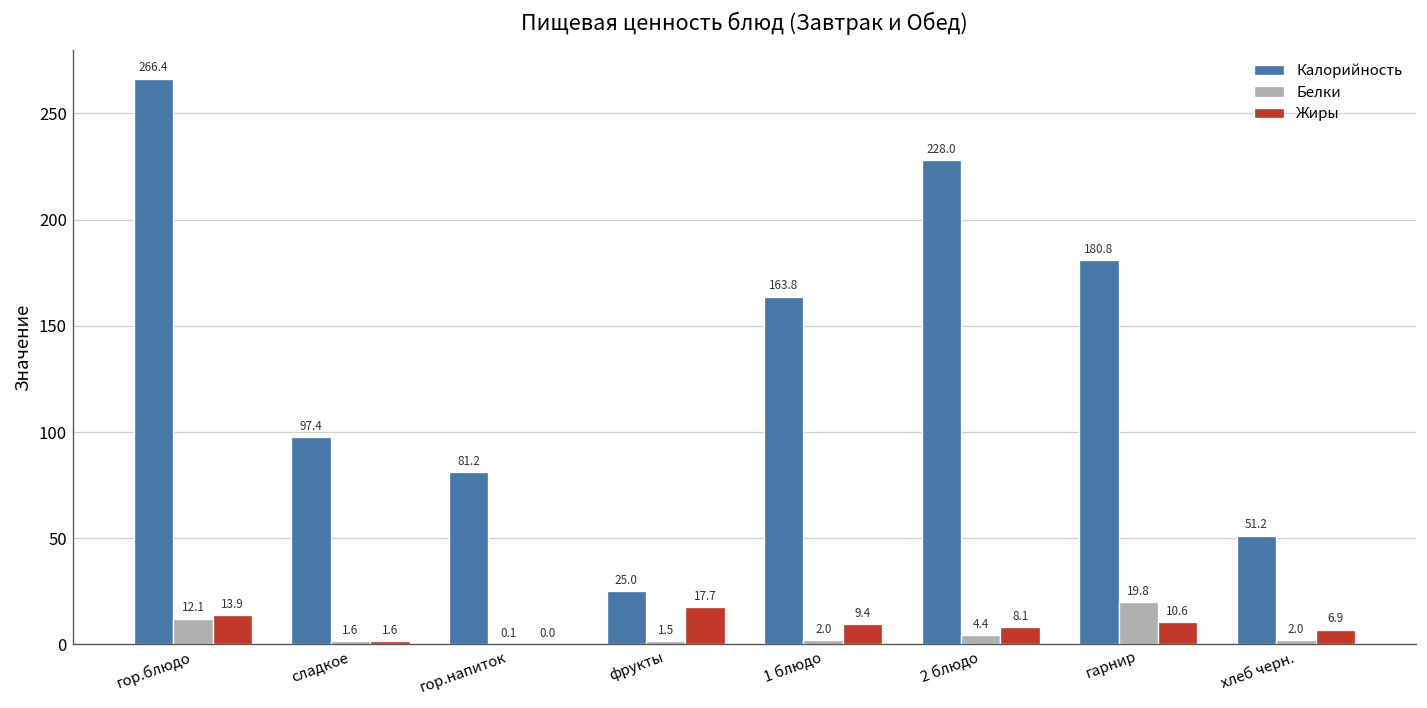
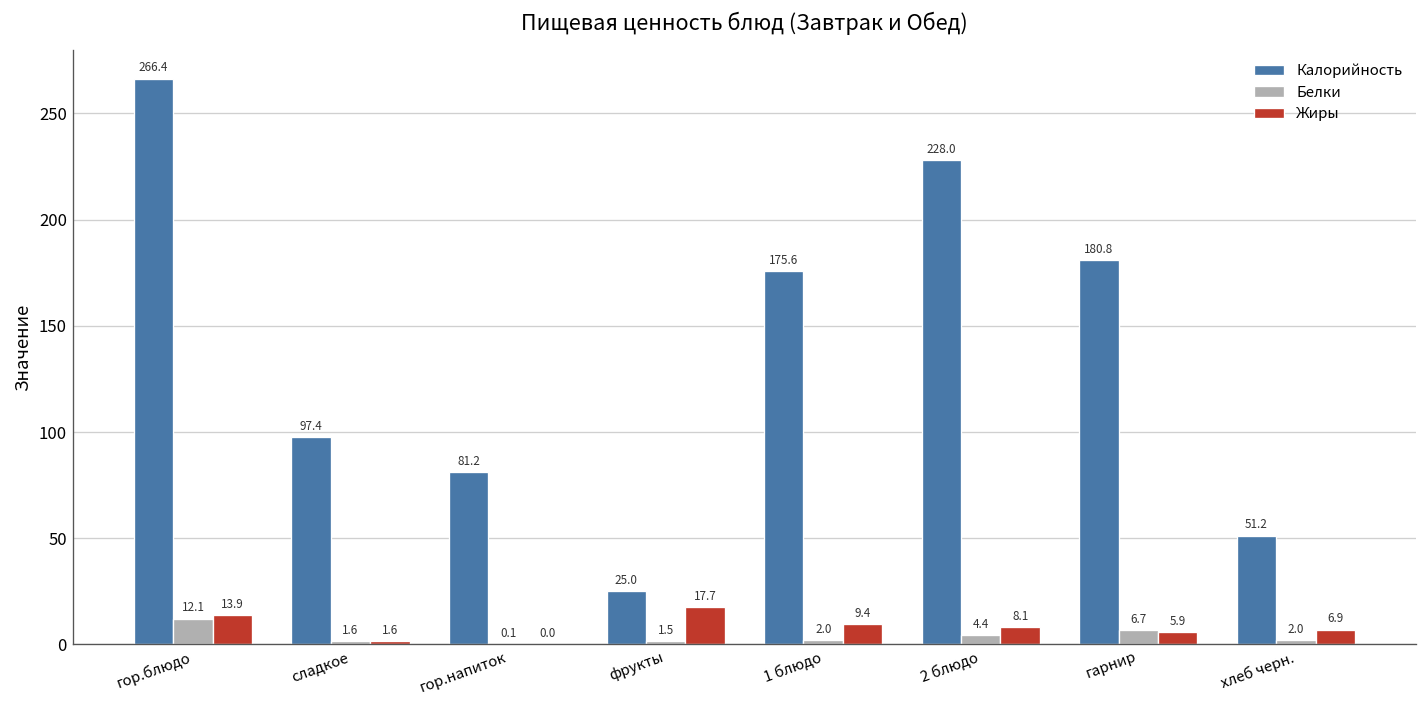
  {
    "Калорийность": {
      "гор.блюдо": 266.4,
      "сладкое": 97.4,
      "гор.напиток": 81.2,
      "фрукты": 25.0,
-     "1 блюдо": 163.8,
+     "1 блюдо": 175.6,
      "2 блюдо": 228.0,
      "гарнир": 180.8,
      "хлеб черн.": 51.2
    },
    "Белки": {
      "гор.блюдо": 12.1,
      "сладкое": 1.6,
      "гор.напиток": 0.1,
      "фрукты": 1.5,
      "1 блюдо": 2.0,
      "2 блюдо": 4.4,
-     "гарнир": 19.8,
+     "гарнир": 6.7,
      "хлеб черн.": 2.0
    },
    "Жиры": {
      "гор.блюдо": 13.9,
      "сладкое": 1.6,
      "гор.напиток": 0.0,
      "фрукты": 17.7,
      "1 блюдо": 9.4,
      "2 блюдо": 8.1,
-     "гарнир": 10.6,
+     "гарнир": 5.9,
      "хлеб черн.": 6.9
    }
  }
